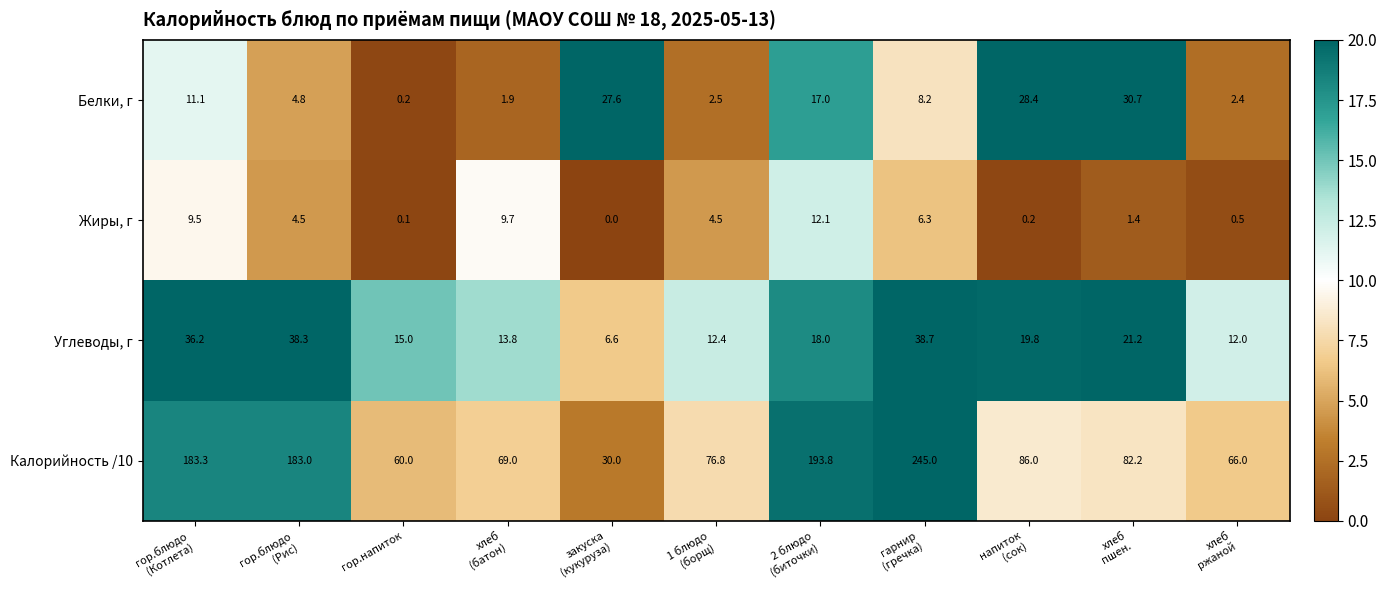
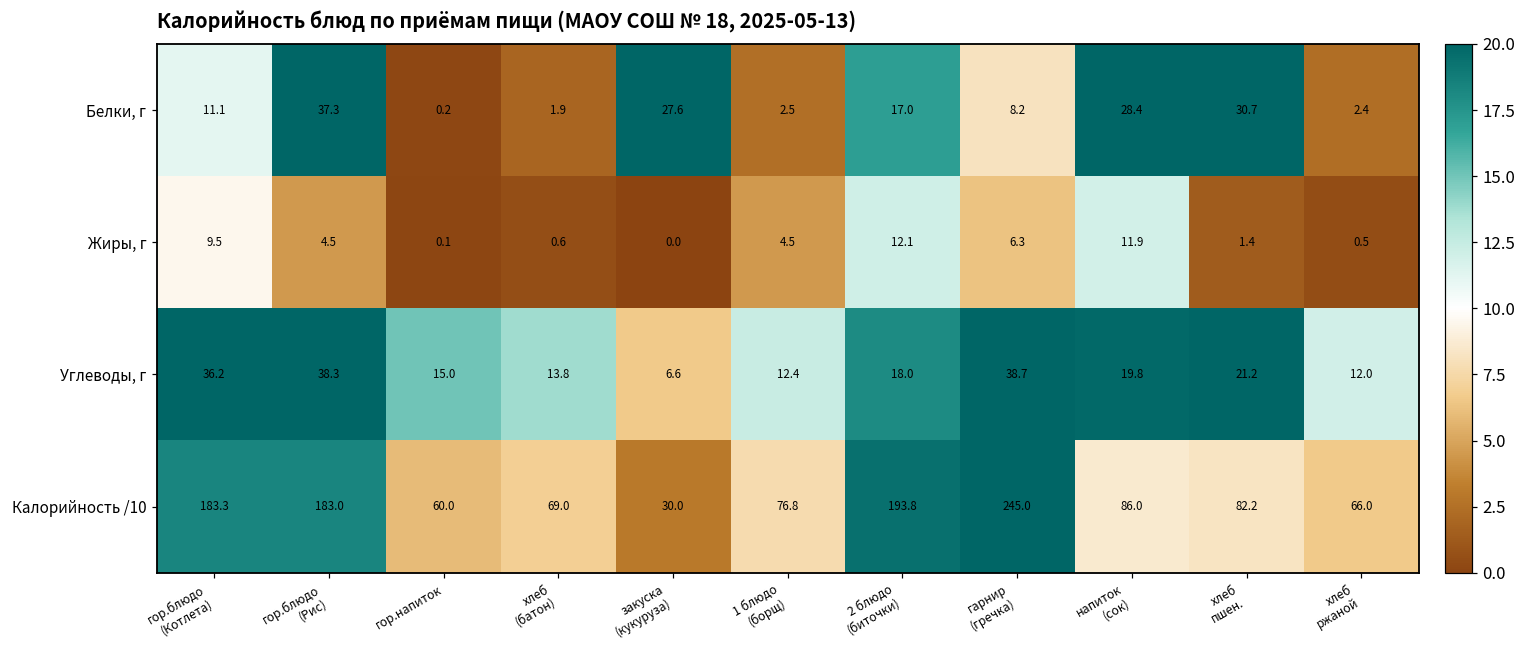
  {
    "Белки, г": {
      "гор.блюдо (Котлета)": 11.1,
-     "гор.блюдо (Рис)": 4.8,
+     "гор.блюдо (Рис)": 37.3,
      "гор.напиток": 0.2,
      "хлеб (батон)": 1.9,
      "закуска (кукуруза)": 27.6,
      "1 блюдо (борщ)": 2.5,
      "2 блюдо (биточки)": 17.0,
      "гарнир (гречка)": 8.2,
      "напиток (сок)": 28.4,
      "хлеб пшен.": 30.7,
      "хлеб ржаной": 2.4
    },
    "Жиры, г": {
      "гор.блюдо (Котлета)": 9.5,
      "гор.блюдо (Рис)": 4.5,
      "гор.напиток": 0.1,
-     "хлеб (батон)": 9.7,
+     "хлеб (батон)": 0.6,
      "закуска (кукуруза)": 0.0,
      "1 блюдо (борщ)": 4.5,
      "2 блюдо (биточки)": 12.1,
      "гарнир (гречка)": 6.3,
-     "напиток (сок)": 0.2,
+     "напиток (сок)": 11.9,
      "хлеб пшен.": 1.4,
      "хлеб ржаной": 0.5
    },
    "Углеводы, г": {
      "гор.блюдо (Котлета)": 36.2,
      "гор.блюдо (Рис)": 38.3,
      "гор.напиток": 15.0,
      "хлеб (батон)": 13.8,
      "закуска (кукуруза)": 6.6,
      "1 блюдо (борщ)": 12.4,
      "2 блюдо (биточки)": 18.0,
      "гарнир (гречка)": 38.7,
      "напиток (сок)": 19.8,
      "хлеб пшен.": 21.2,
      "хлеб ржаной": 12.0
    },
    "Калорийность /10": {
      "гор.блюдо (Котлета)": 183.3,
      "гор.блюдо (Рис)": 183.0,
      "гор.напиток": 60.0,
      "хлеб (батон)": 69.0,
      "закуска (кукуруза)": 30.0,
      "1 блюдо (борщ)": 76.8,
      "2 блюдо (биточки)": 193.8,
      "гарнир (гречка)": 245.0,
      "напиток (сок)": 86.0,
      "хлеб пшен.": 82.2,
      "хлеб ржаной": 66.0
    }
  }
